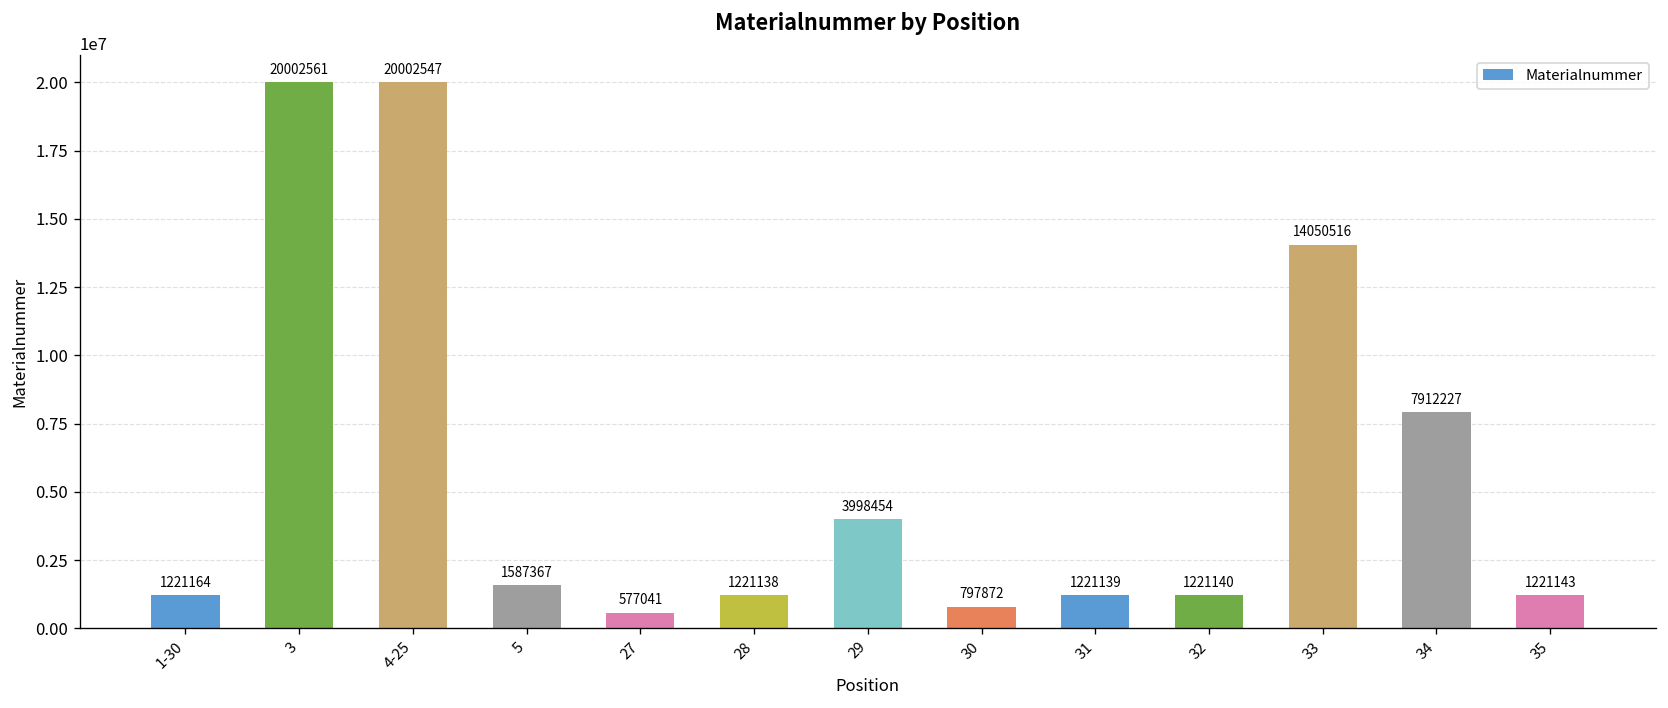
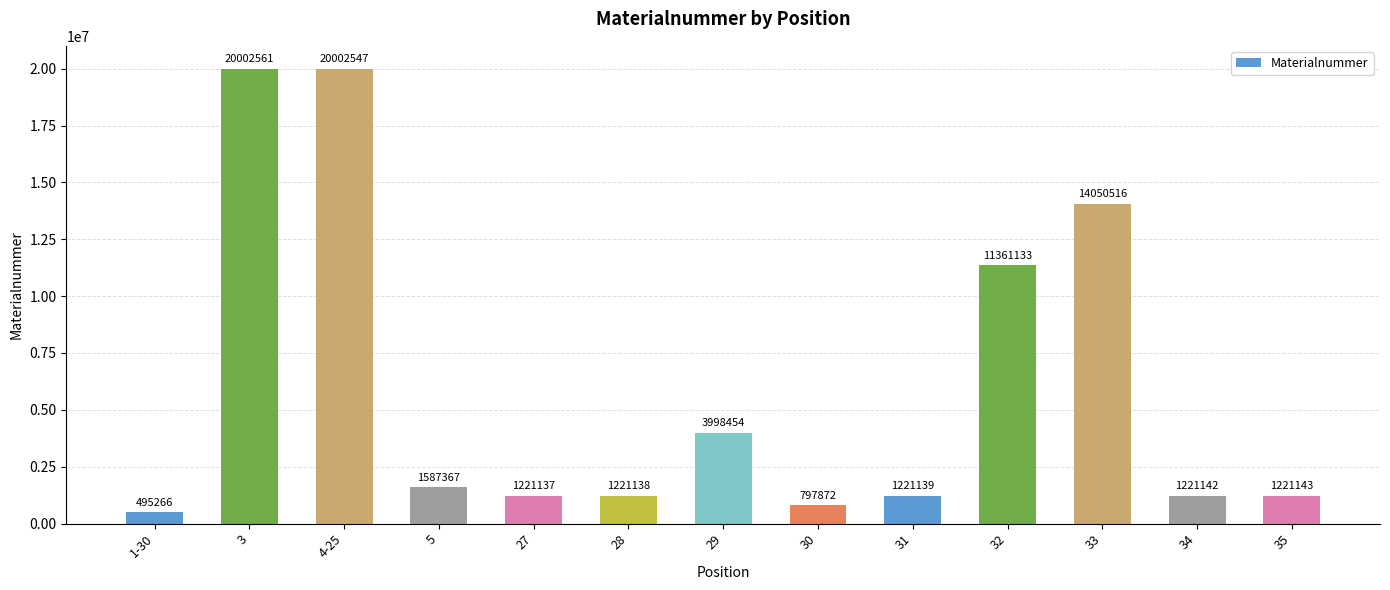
  {
-   "1-30": 1221164,
+   "1-30": 495266,
    "3": 20002561,
    "4-25": 20002547,
    "5": 1587367,
-   "27": 577041,
+   "27": 1221137,
    "28": 1221138,
    "29": 3998454,
    "30": 797872,
    "31": 1221139,
-   "32": 1221140,
+   "32": 11361133,
    "33": 14050516,
-   "34": 7912227,
+   "34": 1221142,
    "35": 1221143
  }
